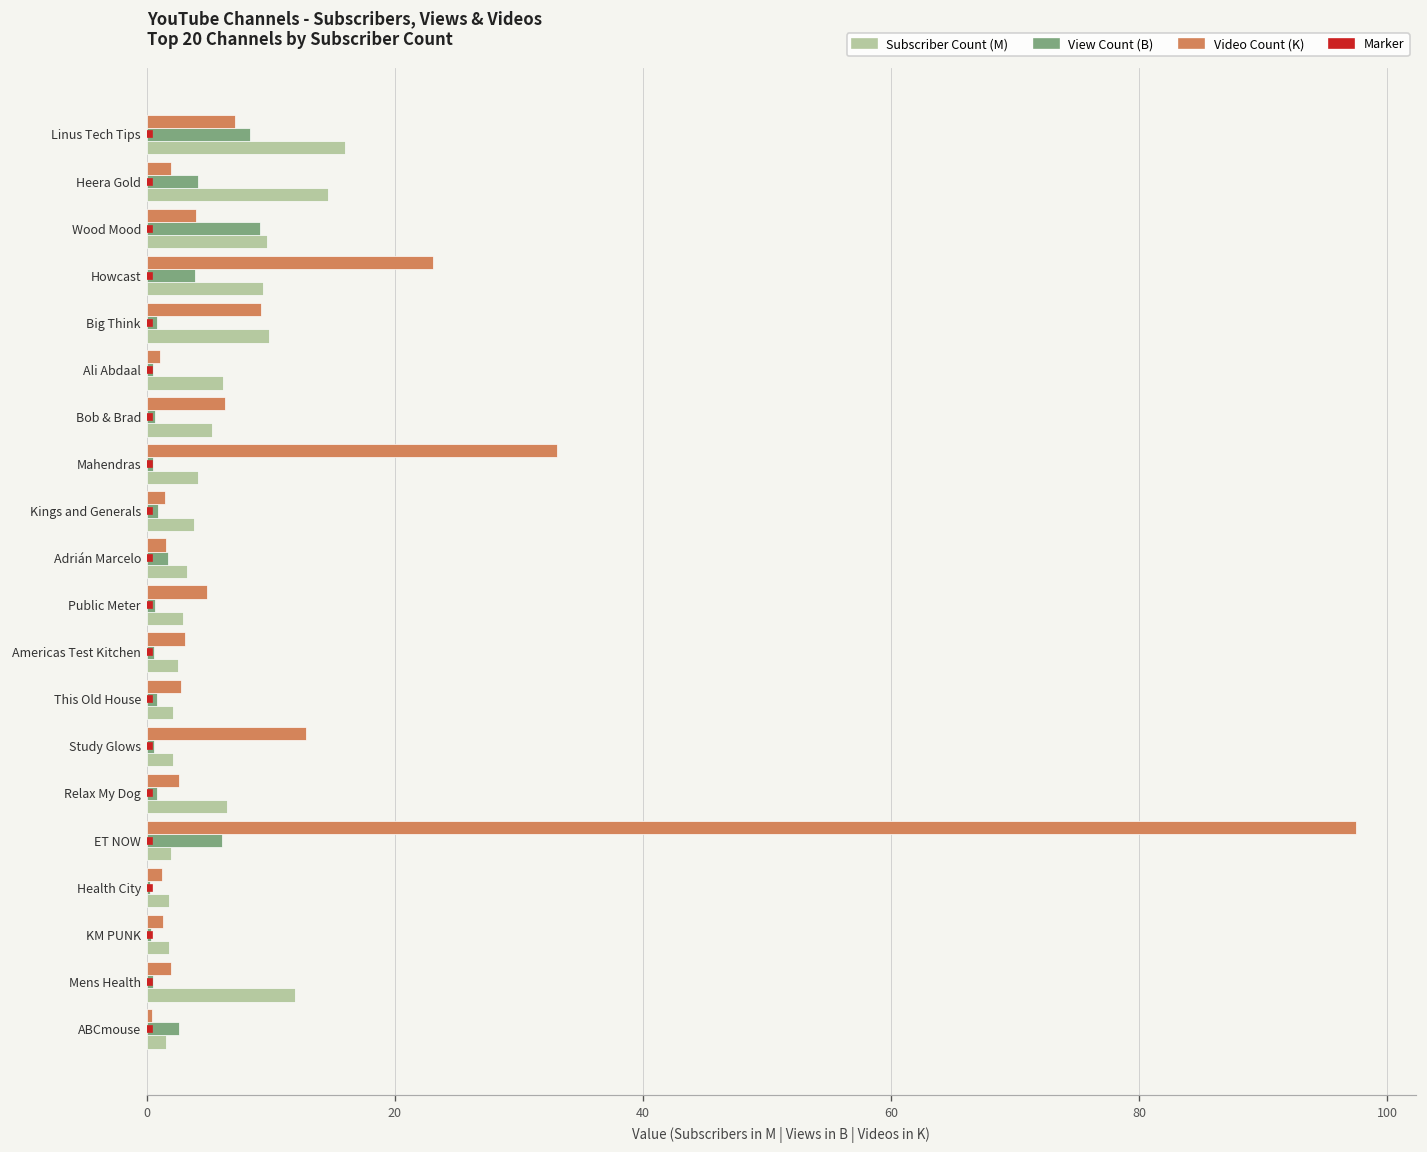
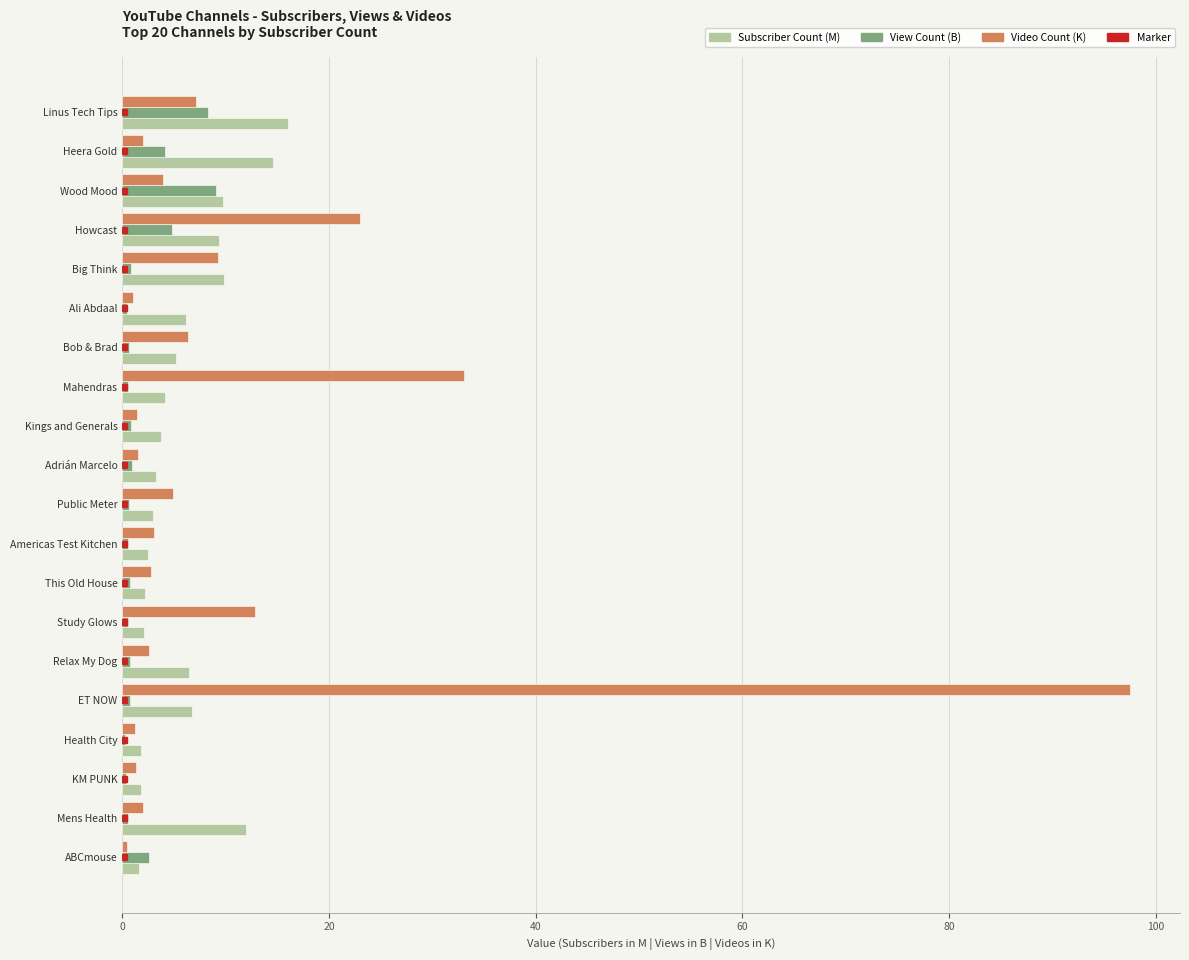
  {
    "Subscriber Count (M)": {
      "Linus Tech Tips": 16.0,
      "Heera Gold": 14.6,
      "Wood Mood": 9.7,
      "Howcast": 9.3,
      "Big Think": 9.8,
      "Ali Abdaal": 6.2,
      "Bob & Brad": 5.2,
      "Mahendras": 4.1,
      "Kings and Generals": 3.8,
      "Adrián Marcelo": 3.3,
      "Public Meter": 2.9,
      "Americas Test Kitchen": 2.5,
      "This Old House": 2.2,
      "Study Glows": 2.1,
      "Relax My Dog": 6.4,
-     "ET NOW": 2.0,
+     "ET NOW": 6.8,
      "Health City": 1.8,
      "KM PUNK": 1.8,
      "Mens Health": 12.0,
      "ABCmouse": 1.6
    },
    "View Count (B)": {
      "Linus Tech Tips": 8.3,
      "Heera Gold": 4.1,
      "Wood Mood": 9.1,
-     "Howcast": 3.9,
+     "Howcast": 4.8,
      "Big Think": 0.8,
      "Ali Abdaal": 0.5,
      "Bob & Brad": 0.7,
      "Mahendras": 0.5,
      "Kings and Generals": 0.9,
-     "Adrián Marcelo": 1.7,
+     "Adrián Marcelo": 0.9,
      "Public Meter": 0.6,
      "Americas Test Kitchen": 0.6,
      "This Old House": 0.8,
      "Study Glows": 0.5,
      "Relax My Dog": 0.8,
-     "ET NOW": 6.1,
+     "ET NOW": 0.7,
      "Health City": 0.3,
      "KM PUNK": 0.3,
      "Mens Health": 0.5,
      "ABCmouse": 2.6
    },
    "Video Count (K)": {
      "Linus Tech Tips": 7.1,
      "Heera Gold": 2.0,
      "Wood Mood": 3.9,
      "Howcast": 23.0,
      "Big Think": 9.2,
      "Ali Abdaal": 1.1,
      "Bob & Brad": 6.3,
      "Mahendras": 33.1,
      "Kings and Generals": 1.4,
      "Adrián Marcelo": 1.5,
      "Public Meter": 4.9,
      "Americas Test Kitchen": 3.1,
      "This Old House": 2.8,
      "Study Glows": 12.8,
      "Relax My Dog": 2.6,
      "ET NOW": 97.5,
      "Health City": 1.3,
      "KM PUNK": 1.3,
      "Mens Health": 2.0,
      "ABCmouse": 0.4
    }
  }
